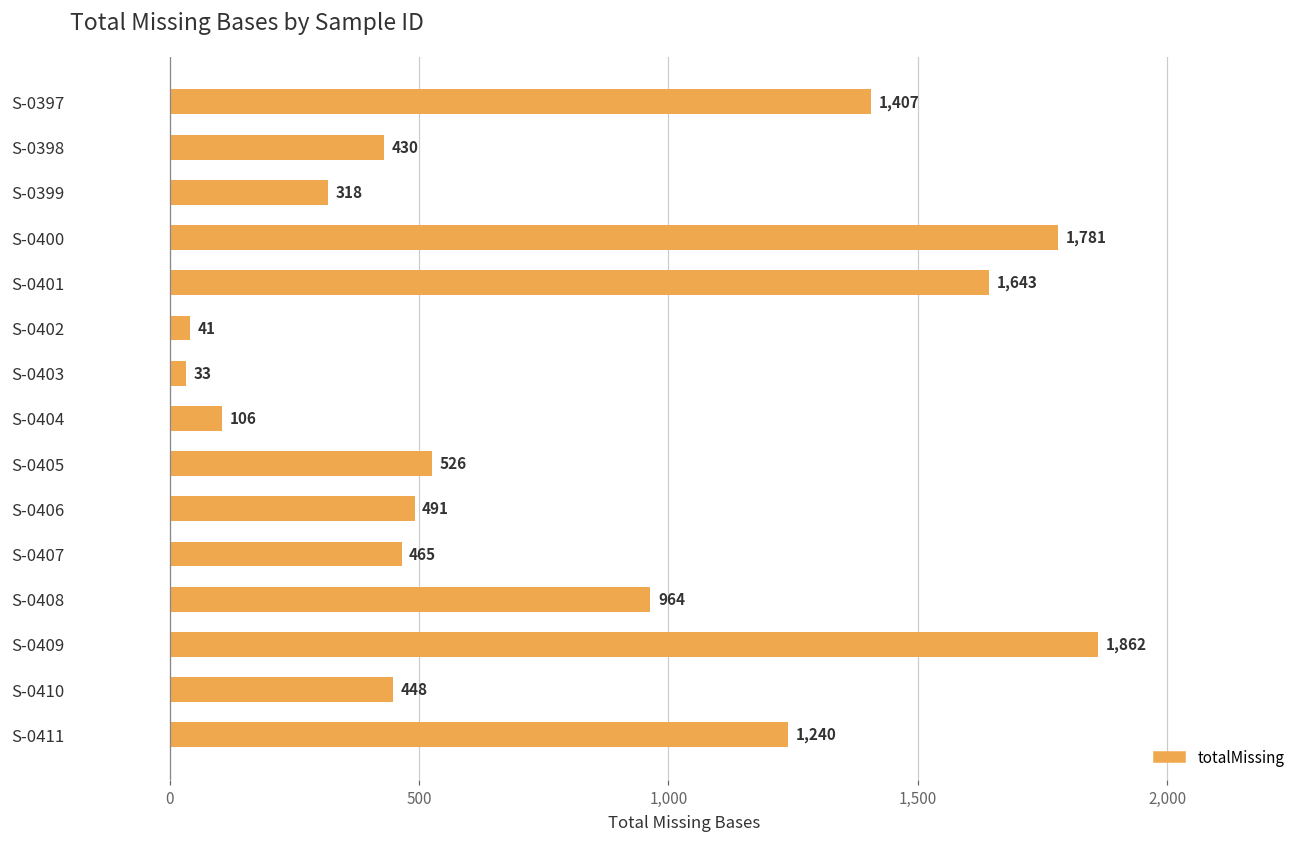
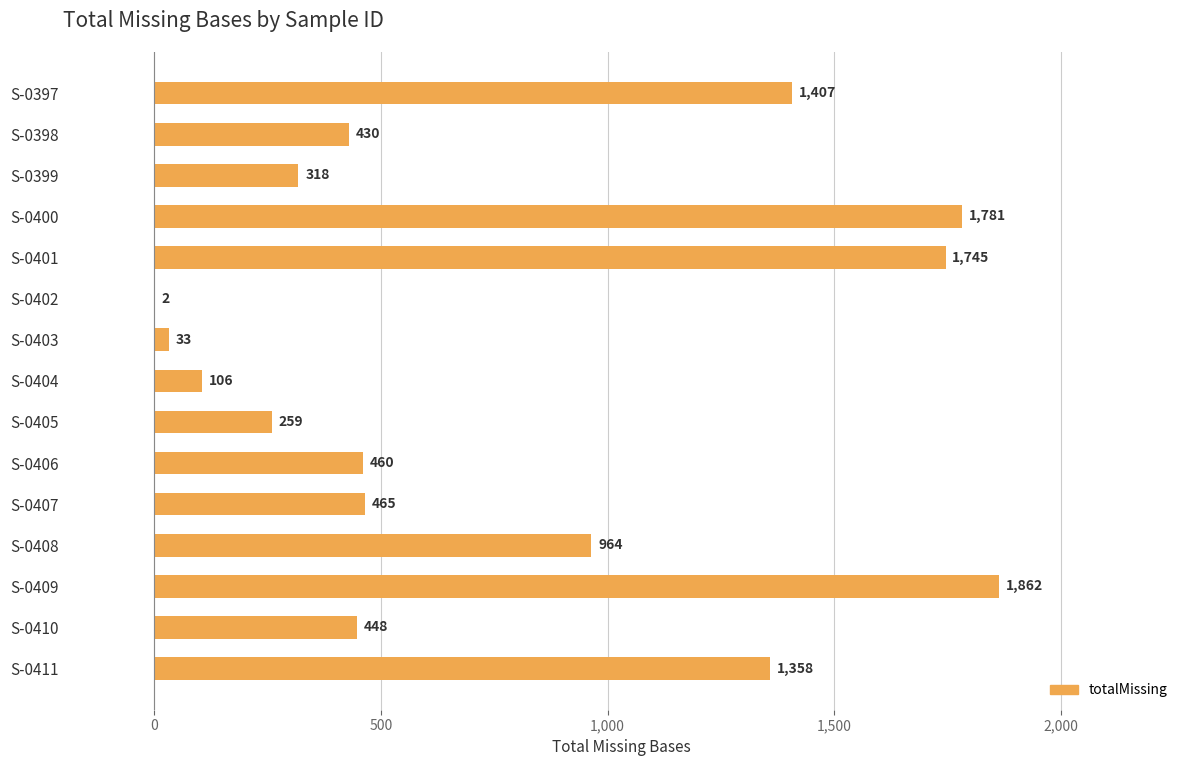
  {
    "S-0397": "1,407",
    "S-0398": "430",
    "S-0399": "318",
    "S-0400": "1,781",
-   "S-0401": "1,643",
-   "S-0402": "41",
+   "S-0401": "1,745",
+   "S-0402": "2",
    "S-0403": "33",
    "S-0404": "106",
-   "S-0405": "526",
-   "S-0406": "491",
+   "S-0405": "259",
+   "S-0406": "460",
    "S-0407": "465",
    "S-0408": "964",
    "S-0409": "1,862",
    "S-0410": "448",
-   "S-0411": "1,240"
+   "S-0411": "1,358"
  }
